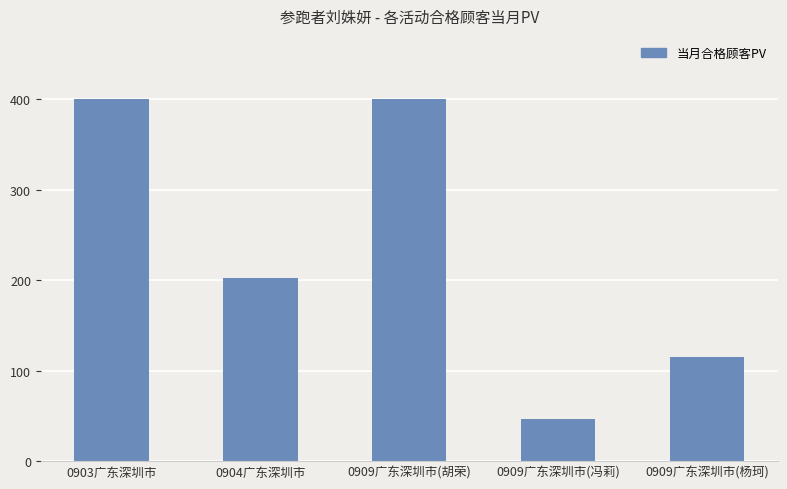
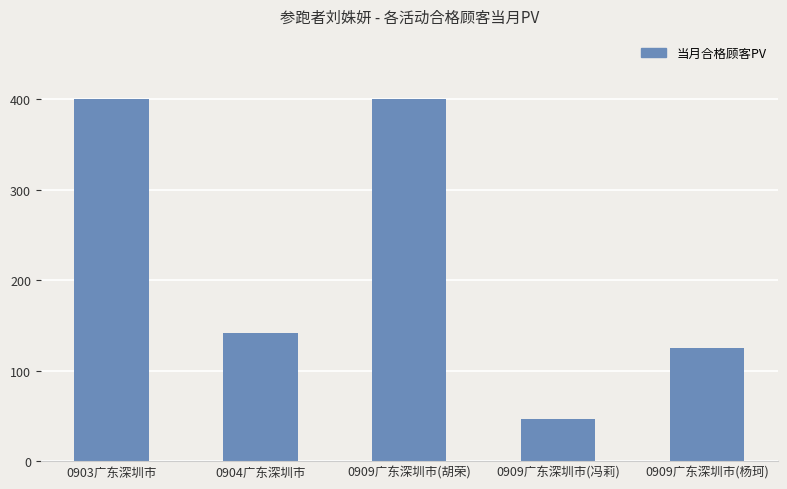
  {
    "0903广东深圳市": 400,
-   "0904广东深圳市": 200,
+   "0904广东深圳市": 140,
    "0909广东深圳市(胡荣)": 400,
    "0909广东深圳市(冯莉)": 50,
-   "0909广东深圳市(杨珂)": 120
+   "0909广东深圳市(杨珂)": 130
  }
